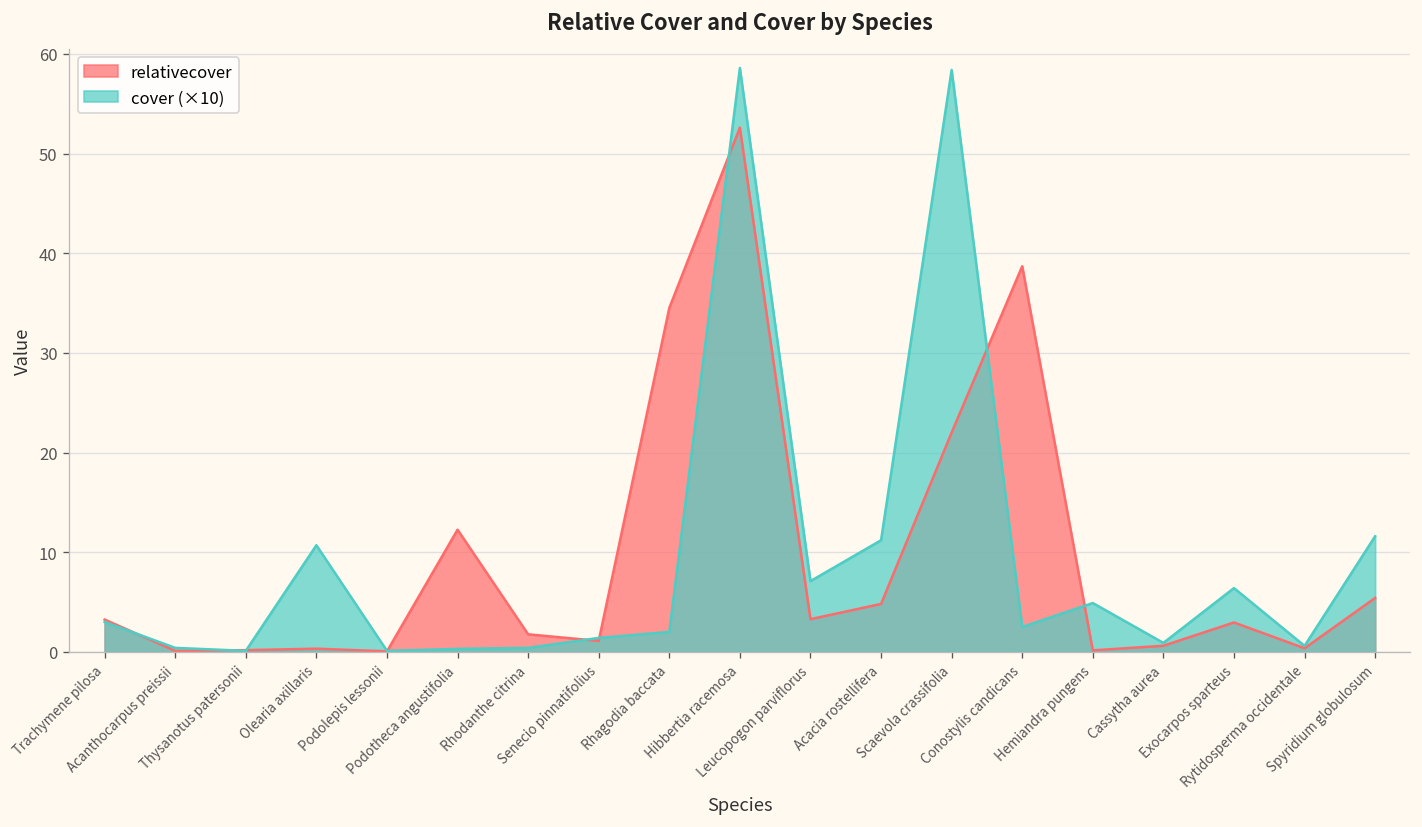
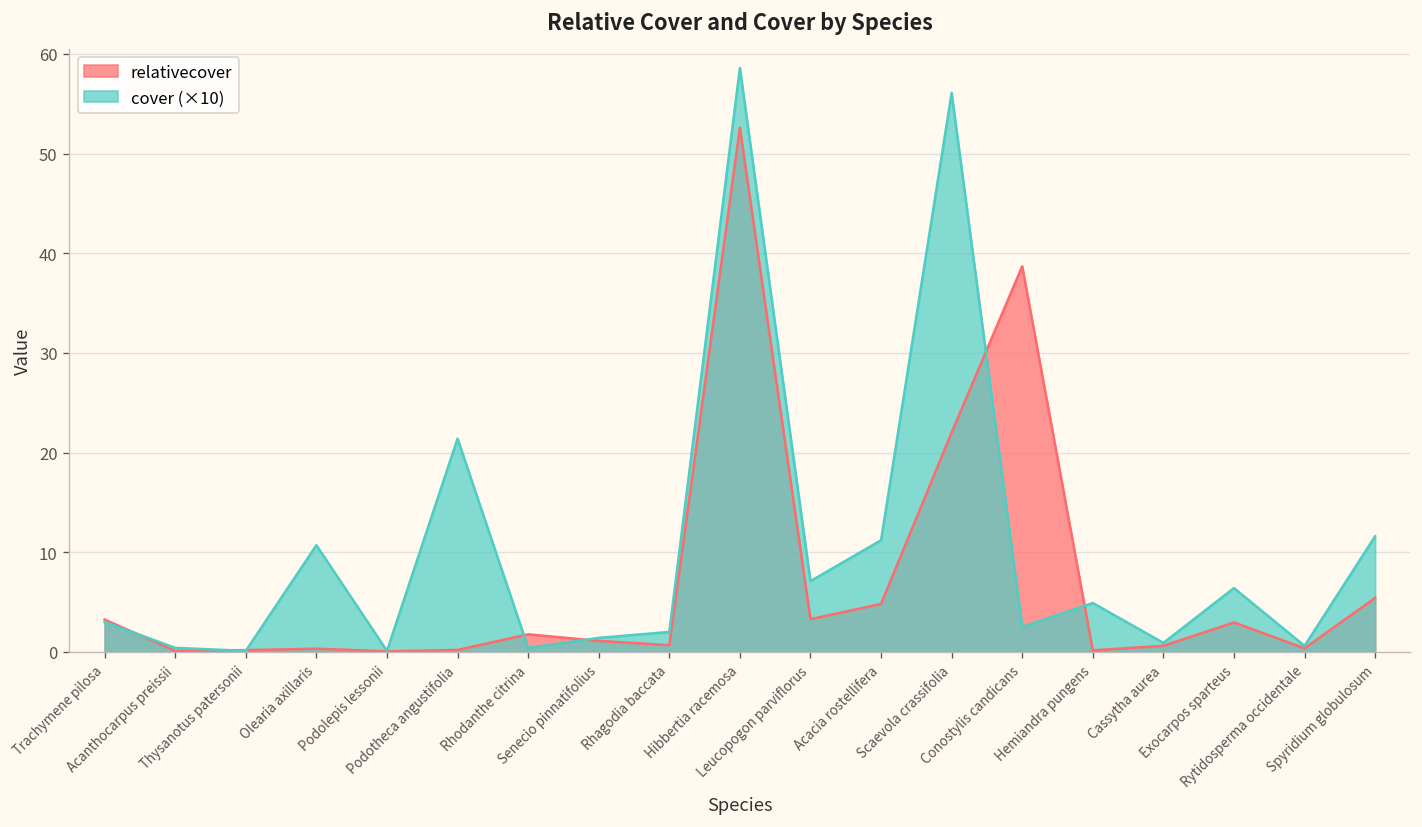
  {
    "relativecover": {
      "Olearia axillaris": 0,
-     "Podotheca angustifolia": 12,
+     "Podotheca angustifolia": 0,
      "Rhodanthe citrina": 2,
-     "Rhagodia baccata": 35,
+     "Rhagodia baccata": 1,
      "Hibbertia racemosa": 53,
      "Leucopogon parviflorus": 3,
      "Acacia rostellifera": 5,
      "Scaevola crassifolia": 22,
      "Conostylis candicans": 39,
      "Hemiandra pungens": 0,
      "Exocarpos sparteus": 3,
      "Spyridium globulosum": 5
    },
    "cover (×10)": {
      "Olearia axillaris": 11,
-     "Podotheca angustifolia": 0,
+     "Podotheca angustifolia": 21,
      "Rhodanthe citrina": 0,
      "Rhagodia baccata": 2,
      "Hibbertia racemosa": 59,
      "Leucopogon parviflorus": 7,
      "Acacia rostellifera": 11,
-     "Scaevola crassifolia": 58,
+     "Scaevola crassifolia": 56,
      "Conostylis candicans": 3,
      "Hemiandra pungens": 5,
      "Exocarpos sparteus": 6,
      "Spyridium globulosum": 12
    }
  }
